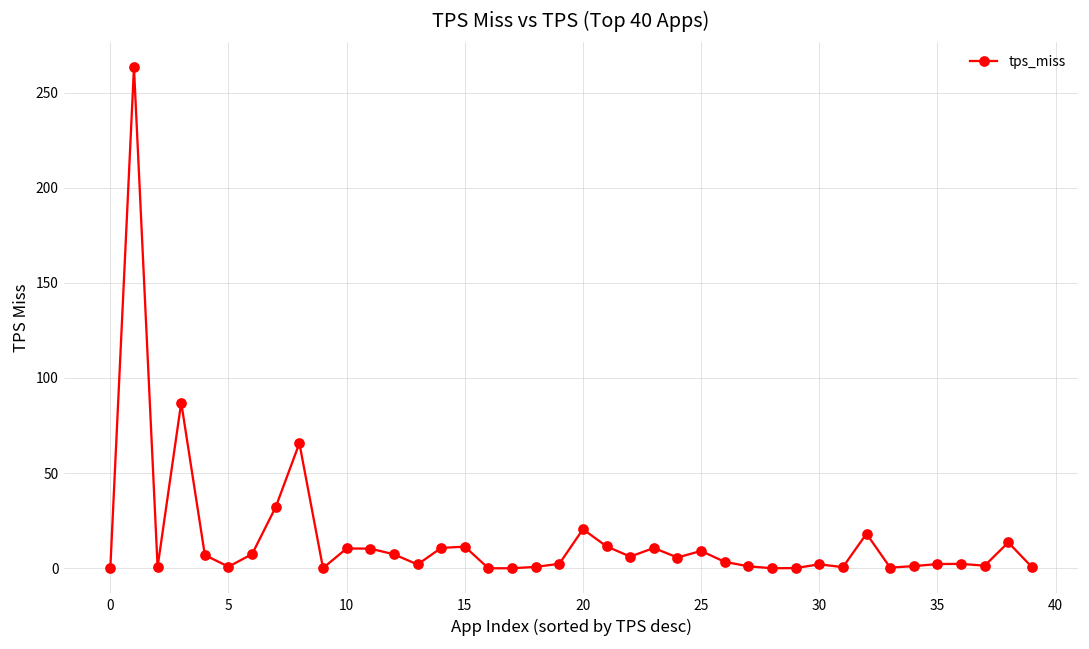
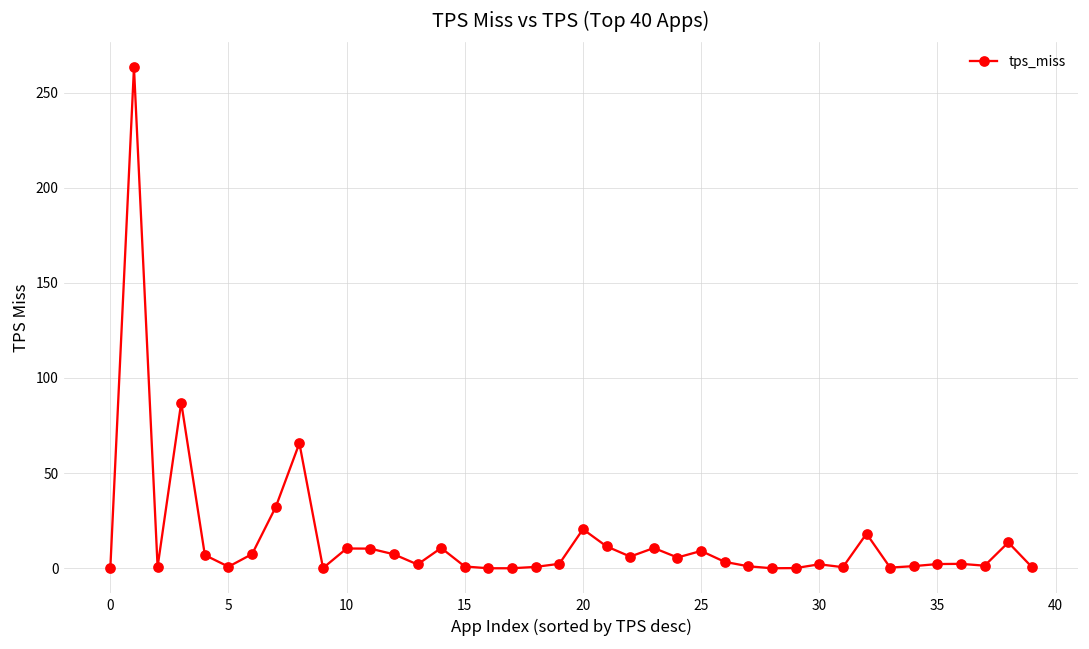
  {
    "0": 0,
    "5": 1,
    "10": 10,
-   "15": 11,
+   "15": 1,
    "20": 21,
    "25": 9,
    "30": 2,
    "35": 2
  }
